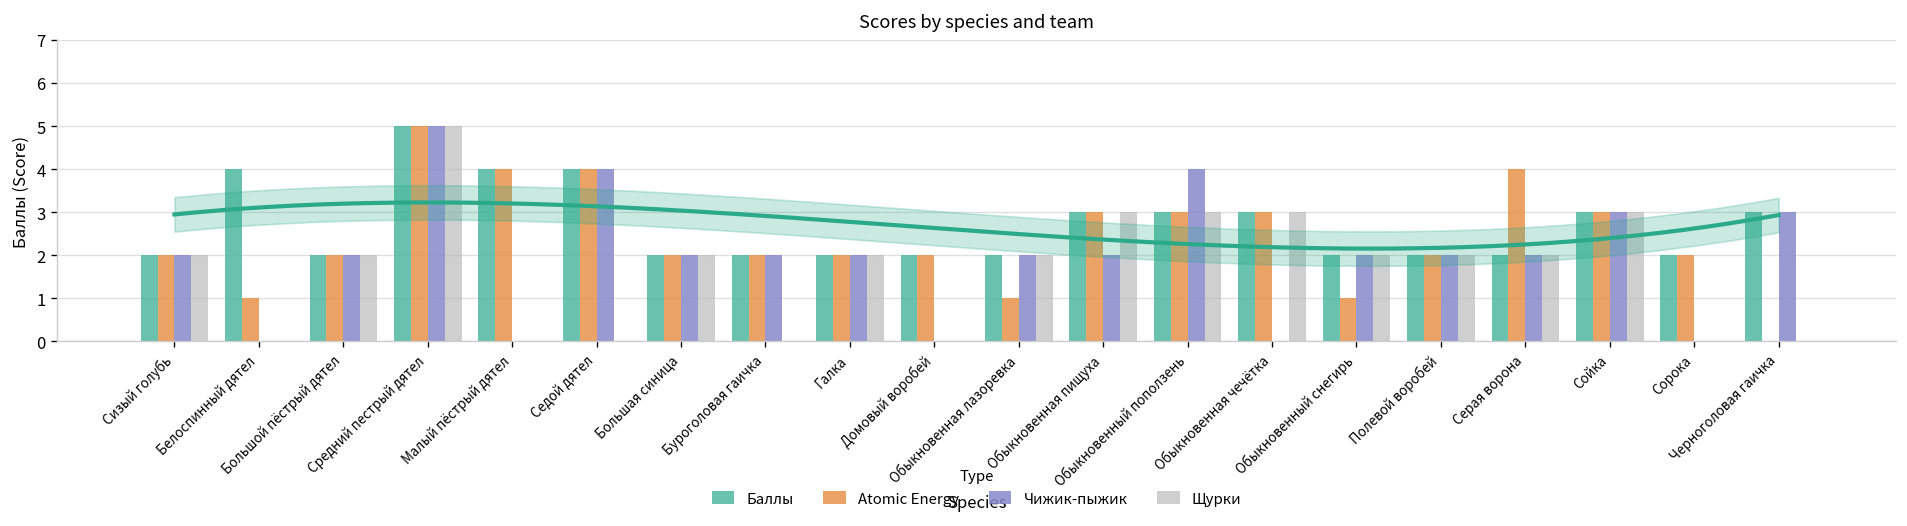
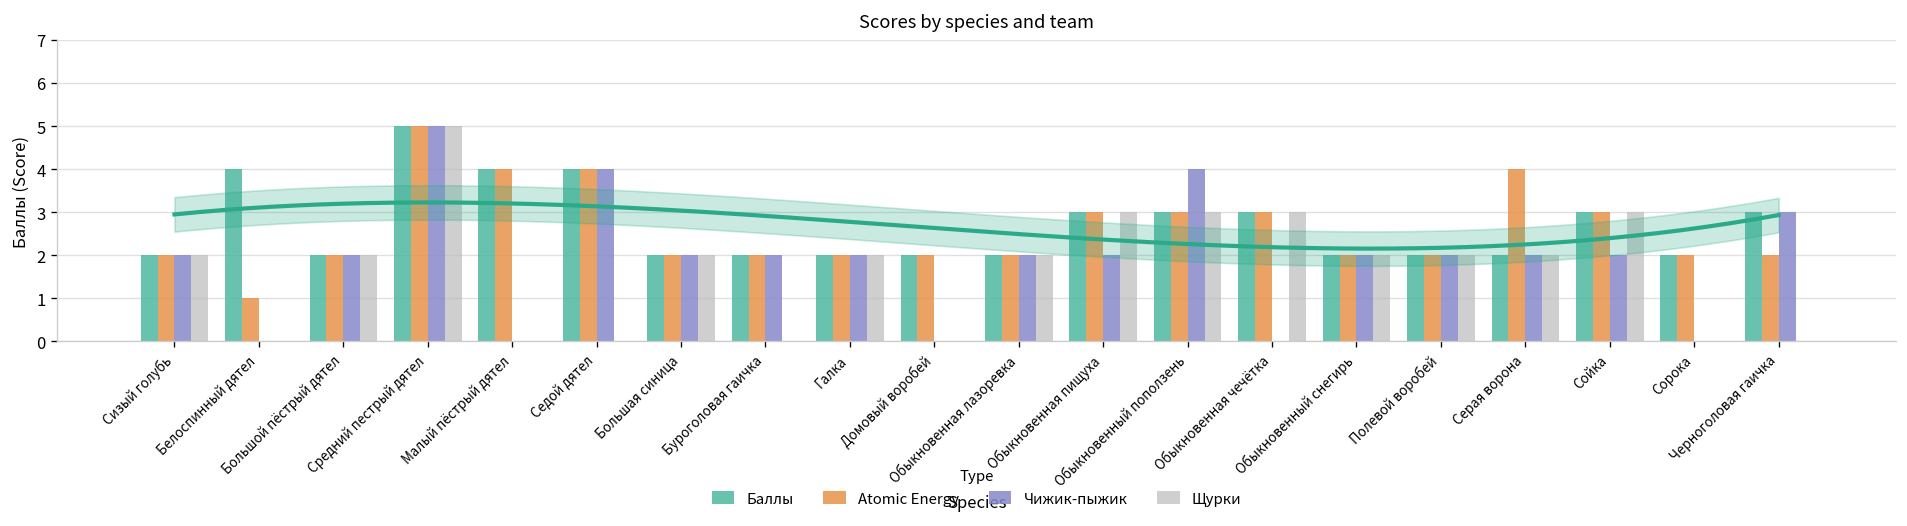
  {
    "Atomic Energy": {
      "Сизый голубь": 2,
      "Белоспинный дятел": 1,
      "Большой пёстрый дятел": 2,
      "Средний пестрый дятел": 5,
      "Малый пёстрый дятел": 4,
      "Седой дятел": 4,
      "Большая синица": 2,
      "Буроголовая гаичка": 2,
      "Галка": 2,
      "Домовый воробей": 2,
-     "Обыкновенная лазоревка": 1,
+     "Обыкновенная лазоревка": 2,
      "Обыкновенная пищуха": 3,
      "Обыкновенный поползень": 3,
      "Обыкновенная чечётка": 3,
-     "Обыкновенный снегирь": 1,
+     "Обыкновенный снегирь": 2,
      "Полевой воробей": 2,
      "Серая ворона": 4,
      "Сойка": 3,
      "Сорока": 2,
-     "Черноголовая гаичка": 0
+     "Черноголовая гаичка": 2
    },
    "Чижик-пыжик": {
      "Сизый голубь": 2,
      "Белоспинный дятел": 0,
      "Большой пёстрый дятел": 2,
      "Средний пестрый дятел": 5,
      "Малый пёстрый дятел": 0,
      "Седой дятел": 4,
      "Большая синица": 2,
      "Буроголовая гаичка": 2,
      "Галка": 2,
      "Домовый воробей": 0,
      "Обыкновенная лазоревка": 2,
      "Обыкновенная пищуха": 2,
      "Обыкновенный поползень": 4,
      "Обыкновенная чечётка": 0,
      "Обыкновенный снегирь": 2,
      "Полевой воробей": 2,
      "Серая ворона": 2,
-     "Сойка": 3,
+     "Сойка": 2,
      "Сорока": 0,
      "Черноголовая гаичка": 3
    }
  }
